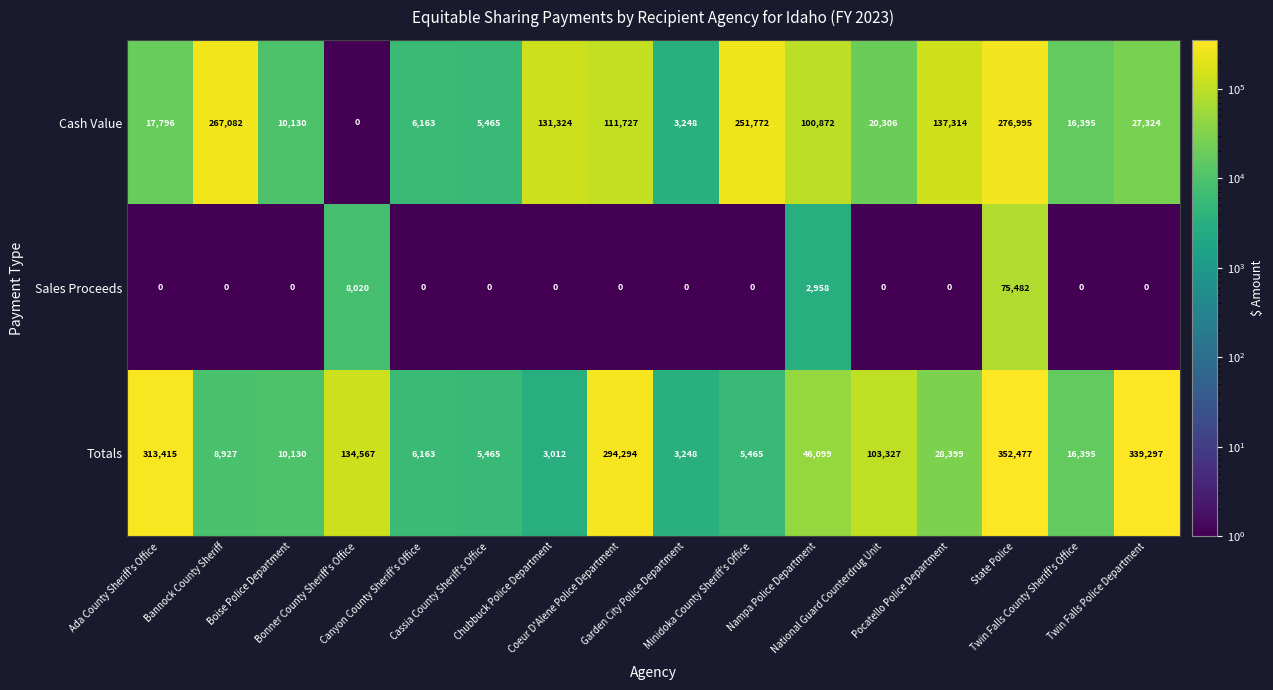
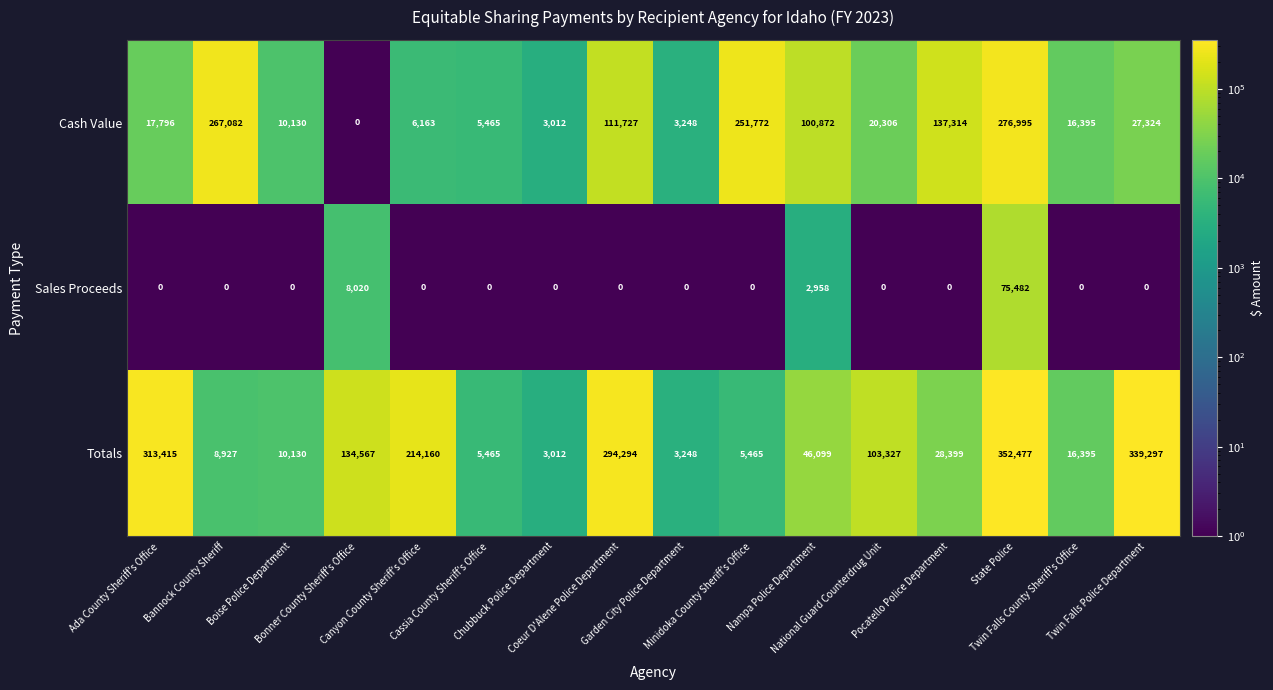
  {
    "Cash Value": {
      "Ada County Sheriff's Office": "17,796",
      "Bannock County Sheriff": "267,082",
      "Boise Police Department": "10,130",
      "Bonner County Sheriff's Office": "0",
      "Canyon County Sheriff's Office": "6,163",
      "Cassia County Sheriff's Office": "5,465",
-     "Chubbuck Police Department": "131,324",
+     "Chubbuck Police Department": "3,012",
      "Coeur D'Alene Police Department": "111,727",
      "Garden City Police Department": "3,248",
      "Minidoka County Sheriff's Office": "251,772",
      "Nampa Police Department": "100,872",
      "National Guard Counterdrug Unit": "20,306",
      "Pocatello Police Department": "137,314",
      "State Police": "276,995",
      "Twin Falls County Sheriff's Office": "16,395",
      "Twin Falls Police Department": "27,324"
    },
    "Sales Proceeds": {
      "Ada County Sheriff's Office": "0",
      "Bannock County Sheriff": "0",
      "Boise Police Department": "0",
      "Bonner County Sheriff's Office": "8,020",
      "Canyon County Sheriff's Office": "0",
      "Cassia County Sheriff's Office": "0",
      "Chubbuck Police Department": "0",
      "Coeur D'Alene Police Department": "0",
      "Garden City Police Department": "0",
      "Minidoka County Sheriff's Office": "0",
      "Nampa Police Department": "2,958",
      "National Guard Counterdrug Unit": "0",
      "Pocatello Police Department": "0",
      "State Police": "75,482",
      "Twin Falls County Sheriff's Office": "0",
      "Twin Falls Police Department": "0"
    },
    "Totals": {
      "Ada County Sheriff's Office": "313,415",
      "Bannock County Sheriff": "8,927",
      "Boise Police Department": "10,130",
      "Bonner County Sheriff's Office": "134,567",
-     "Canyon County Sheriff's Office": "6,163",
+     "Canyon County Sheriff's Office": "214,160",
      "Cassia County Sheriff's Office": "5,465",
      "Chubbuck Police Department": "3,012",
      "Coeur D'Alene Police Department": "294,294",
      "Garden City Police Department": "3,248",
      "Minidoka County Sheriff's Office": "5,465",
      "Nampa Police Department": "46,099",
      "National Guard Counterdrug Unit": "103,327",
      "Pocatello Police Department": "28,399",
      "State Police": "352,477",
      "Twin Falls County Sheriff's Office": "16,395",
      "Twin Falls Police Department": "339,297"
    }
  }
